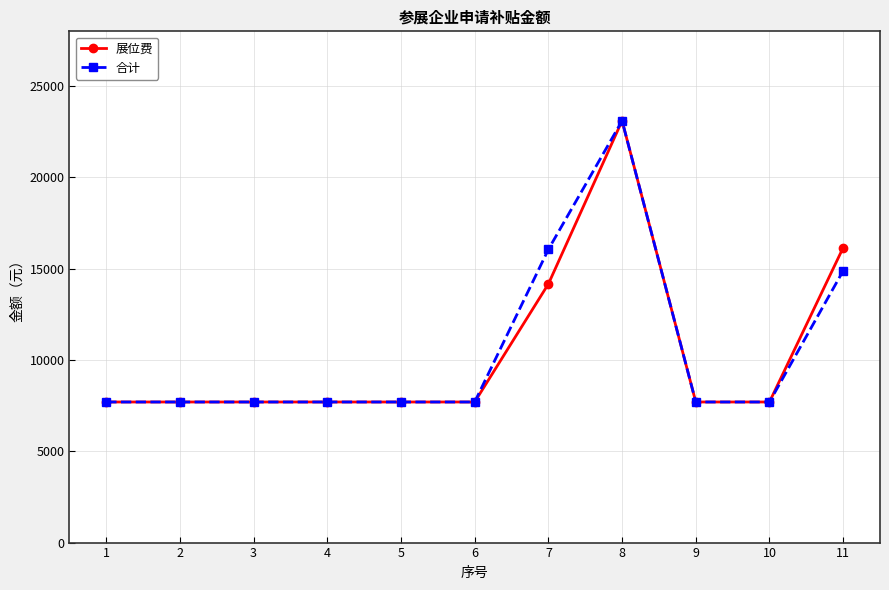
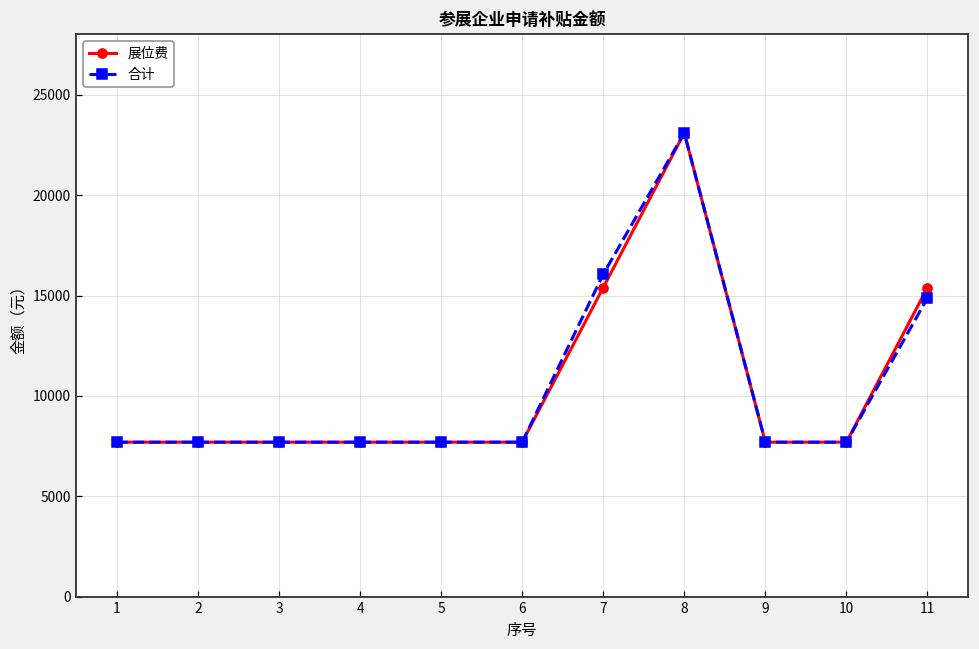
  {
    "展位费": {
-     "7": 14200,
-     "11": 16200
+     "7": 15400,
+     "11": 15400
    },
    "合计": {
      "7": 16100,
      "11": 14900
    }
  }
